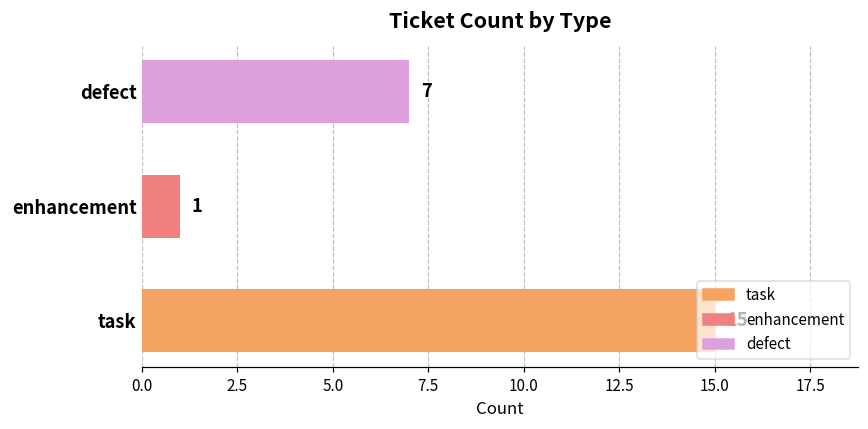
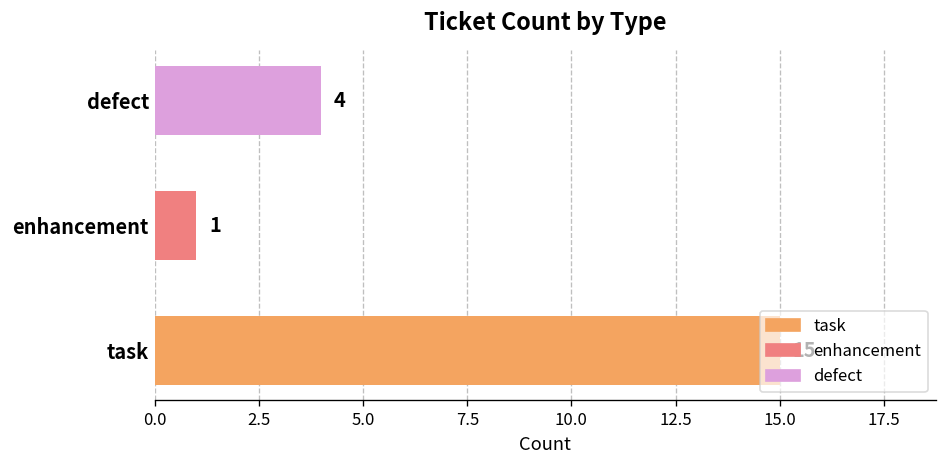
  {
-   "defect": 7,
+   "defect": 4,
    "enhancement": 1
  }
